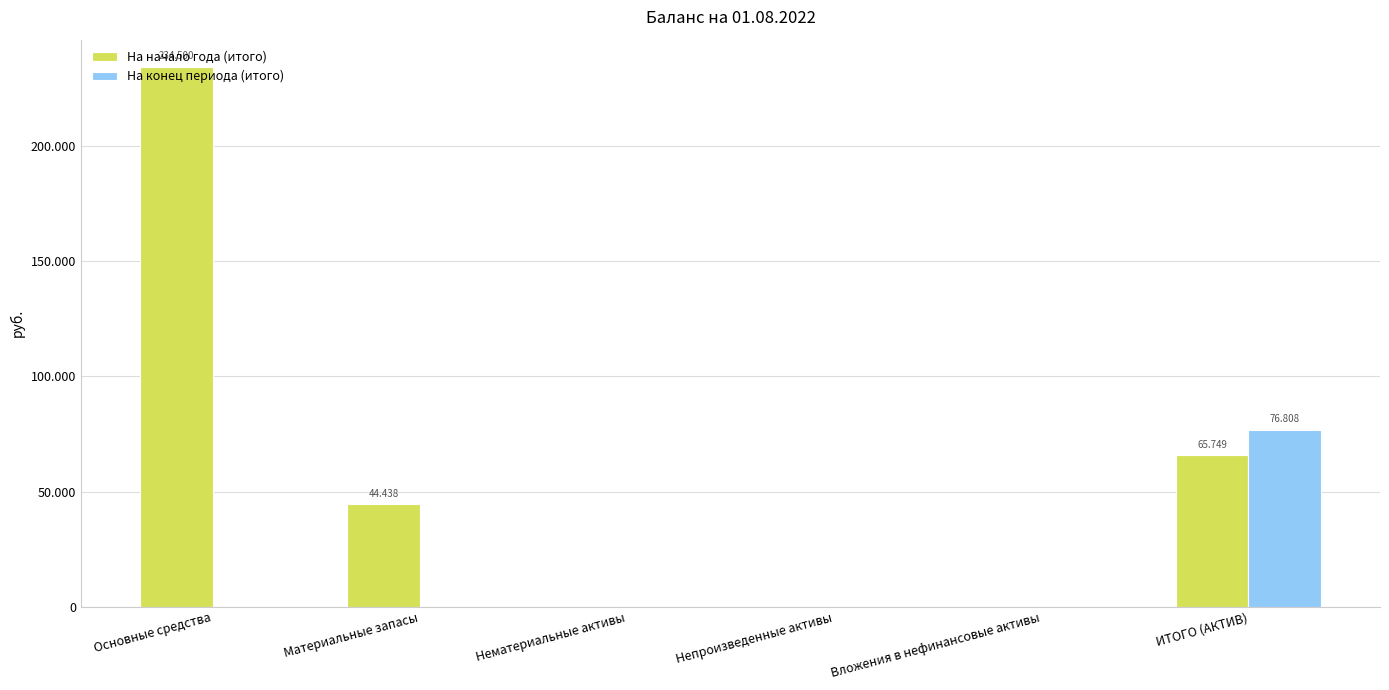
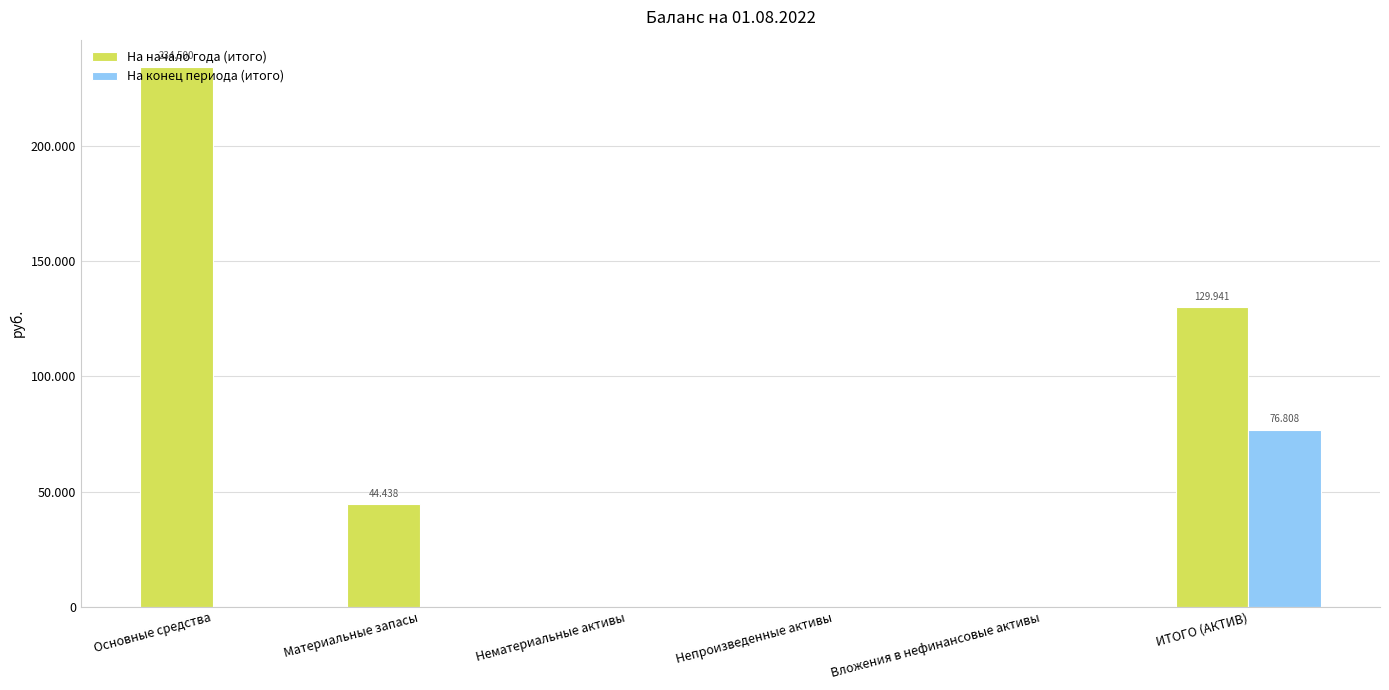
  {
    "На начало года (итого)": {
-     "ИТОГО (АКТИВ)": 65.749
+     "ИТОГО (АКТИВ)": 129.941
    },
    "На конец периода (итого)": {
      "Основные средства": 0,
      "Материальные запасы": 0,
      "Нематериальные активы": 0,
      "Непроизведенные активы": 0,
      "Вложения в нефинансовые активы": 0
    }
  }
